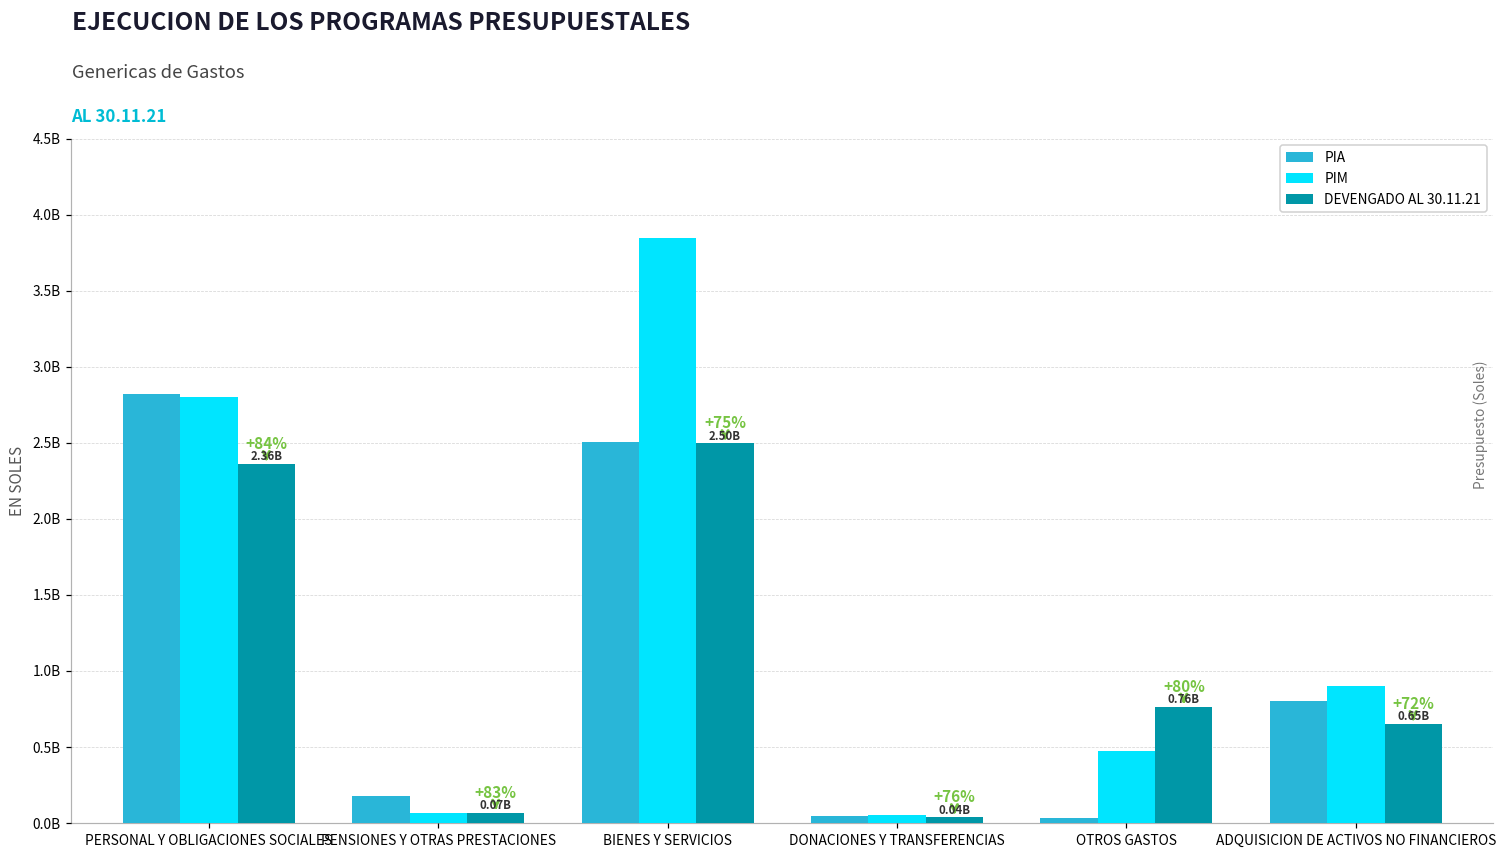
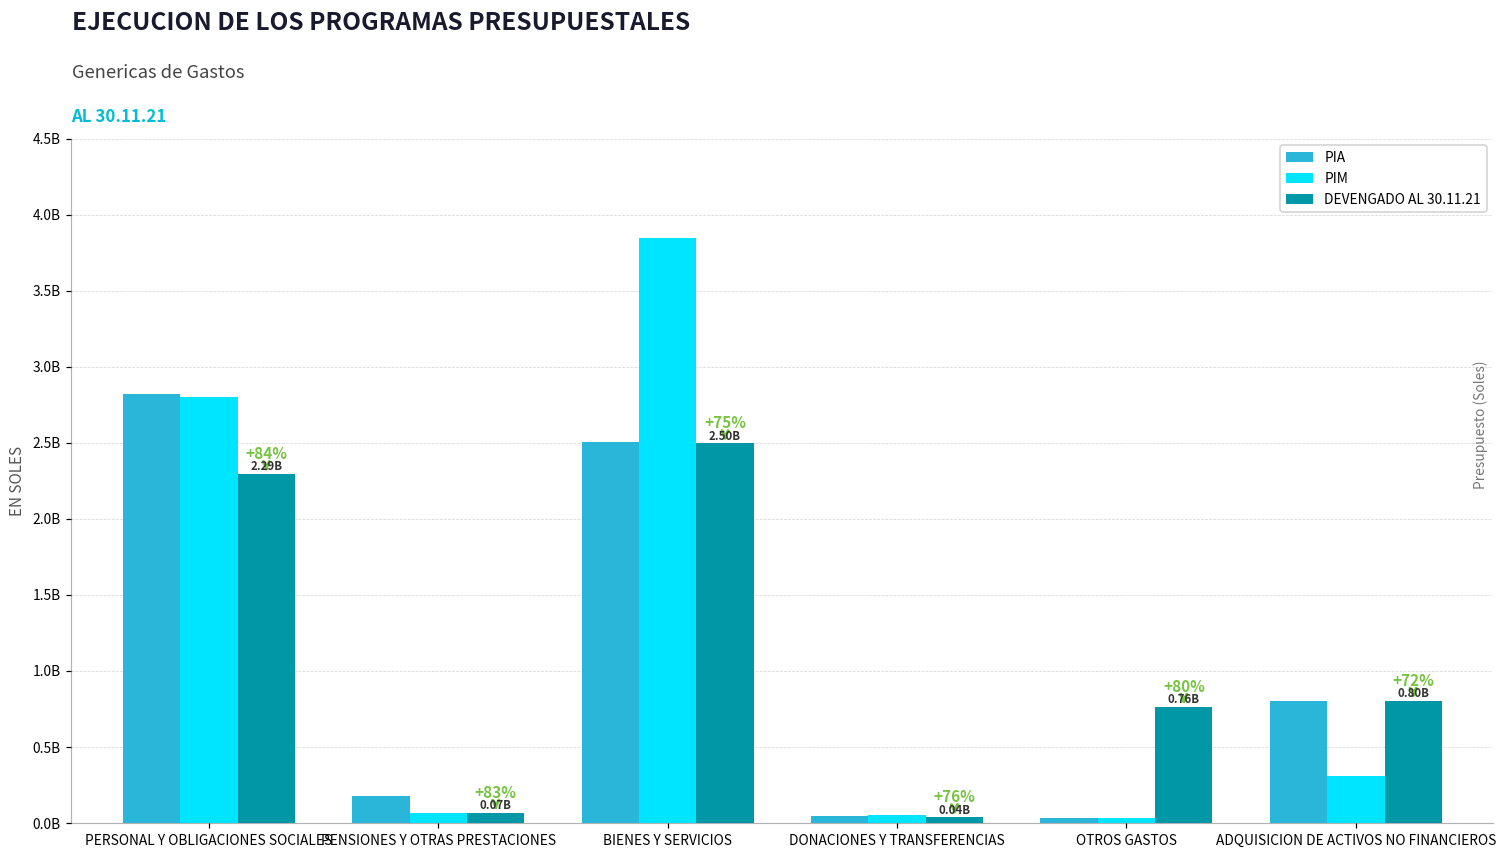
  {
    "PIA": {
      "PERSONAL Y OBLIGACIONES SOCIALES": "2820000000",
      "PENSIONES Y OTRAS PRESTACIONES": "170000000",
      "BIENES Y SERVICIOS": "2510000000",
      "DONACIONES Y TRANSFERENCIAS": "50000000",
      "OTROS GASTOS": "30000000",
      "ADQUISICION DE ACTIVOS NO FINANCIEROS": "800000000"
    },
    "PIM": {
      "PERSONAL Y OBLIGACIONES SOCIALES": "2800000000",
      "PENSIONES Y OTRAS PRESTACIONES": "70000000",
      "BIENES Y SERVICIOS": "3840000000",
      "DONACIONES Y TRANSFERENCIAS": "50000000",
-     "OTROS GASTOS": "470000000",
-     "ADQUISICION DE ACTIVOS NO FINANCIEROS": "900000000"
+     "OTROS GASTOS": "40000000",
+     "ADQUISICION DE ACTIVOS NO FINANCIEROS": "310000000"
    },
    "DEVENGADO AL 30.11.21": {
-     "PERSONAL Y OBLIGACIONES SOCIALES": "2.36B",
-     "ADQUISICION DE ACTIVOS NO FINANCIEROS": "0.65B"
+     "PERSONAL Y OBLIGACIONES SOCIALES": "2.29B",
+     "ADQUISICION DE ACTIVOS NO FINANCIEROS": "0.80B"
    }
  }
